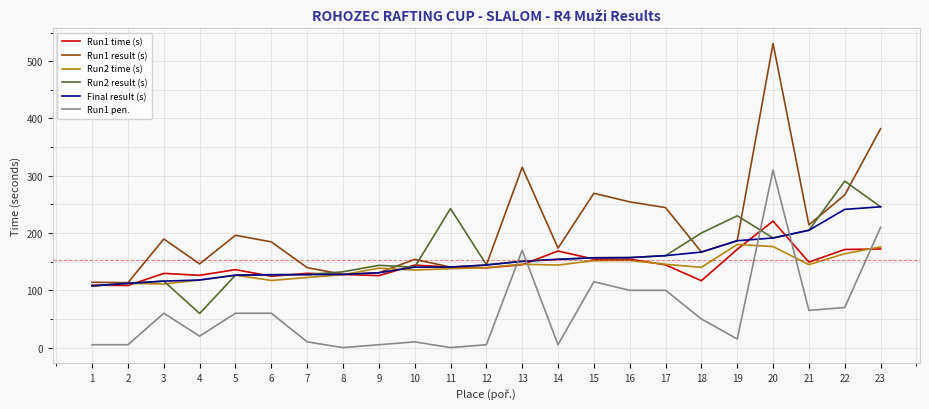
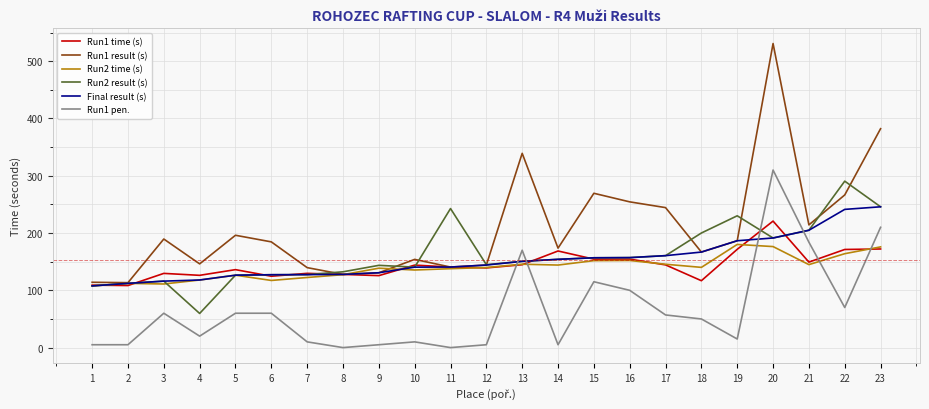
  {
    "Run1 time (s)": {
      "3": 130,
      "4": 130,
      "5": 140,
      "9": 130,
      "14": 170,
      "18": 120,
      "19": 170,
      "20": 220,
      "22": 170
    },
    "Run1 result (s)": {
      "1": 110,
      "3": 190,
      "4": 150,
      "5": 200,
      "6": 180,
      "7": 140,
      "10": 150,
-     "13": 310,
+     "13": 340,
      "14": 170,
      "15": 270,
      "16": 250,
      "17": 240,
      "20": 530,
      "21": 210,
      "22": 270,
      "23": 380
    },
    "Run2 time (s)": {
      "3": 110,
      "6": 120,
      "7": 120,
      "9": 140,
      "10": 140,
      "14": 140,
      "18": 140,
      "19": 180,
      "20": 180,
      "22": 160
    },
    "Run2 result (s)": {
      "4": 60,
      "8": 130,
      "9": 140,
      "11": 240,
      "18": 200,
      "19": 230,
      "22": 290
    },
    "Final result (s)": {
      "22": 240
    },
    "Run1 pen.": {
      "1": 10,
      "2": 10,
      "3": 60,
      "4": 20,
      "5": 60,
      "6": 60,
      "7": 10,
      "8": 0,
      "9": 10,
      "10": 10,
      "11": 0,
      "12": 10,
      "13": 170,
      "14": 10,
      "15": 120,
      "16": 100,
-     "17": 100,
+     "17": 60,
      "18": 50,
      "19": 20,
      "20": 310,
-     "21": 70,
+     "21": 180,
      "22": 70,
      "23": 210
    }
  }
